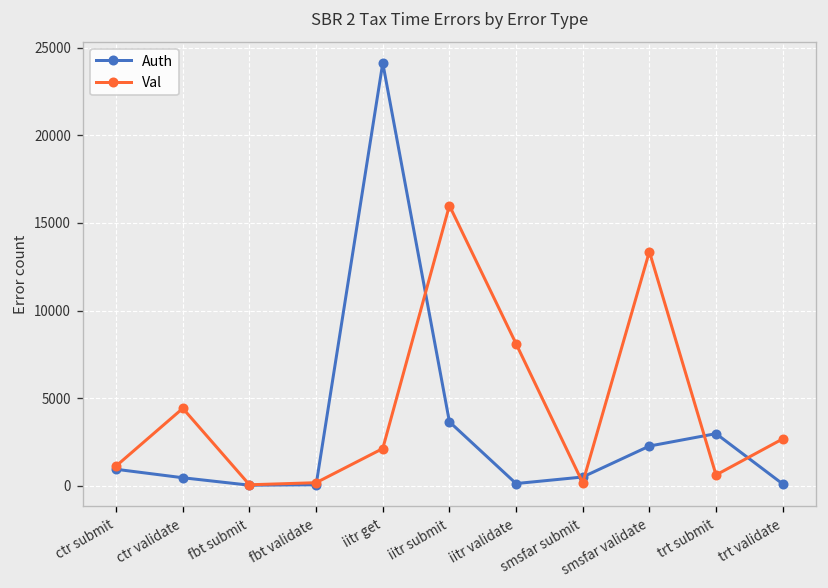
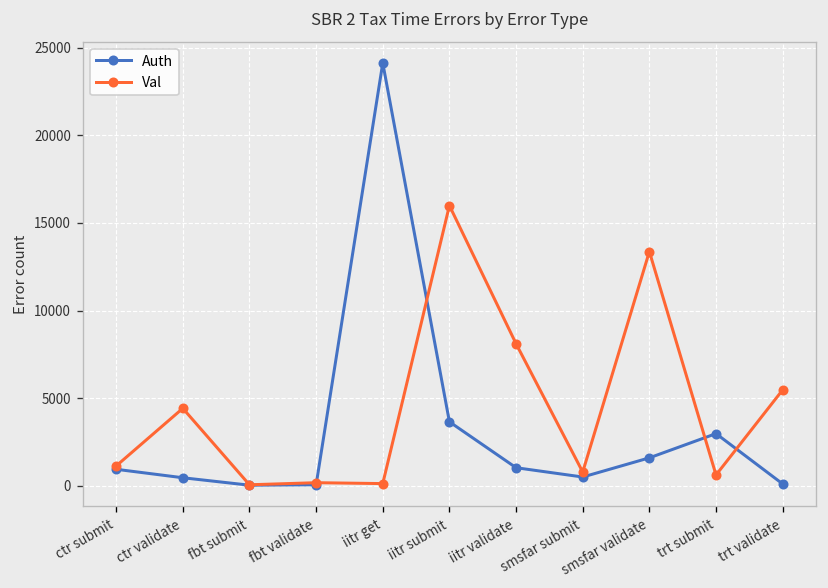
  {
    "Auth": {
      "ctr submit": 900,
      "ctr validate": 500,
      "iitr get": 24100,
      "iitr submit": 3600,
-     "iitr validate": 100,
+     "iitr validate": 1000,
      "smsfar submit": 500,
-     "smsfar validate": 2300,
+     "smsfar validate": 1600,
      "trt submit": 3000,
      "trt validate": 100
    },
    "Val": {
      "ctr submit": 1100,
      "ctr validate": 4400,
-     "iitr get": 2100,
+     "iitr get": 100,
      "iitr submit": 16000,
      "iitr validate": 8100,
-     "smsfar submit": 200,
+     "smsfar submit": 800,
      "smsfar validate": 13400,
      "trt submit": 600,
-     "trt validate": 2700
+     "trt validate": 5500
    }
  }
